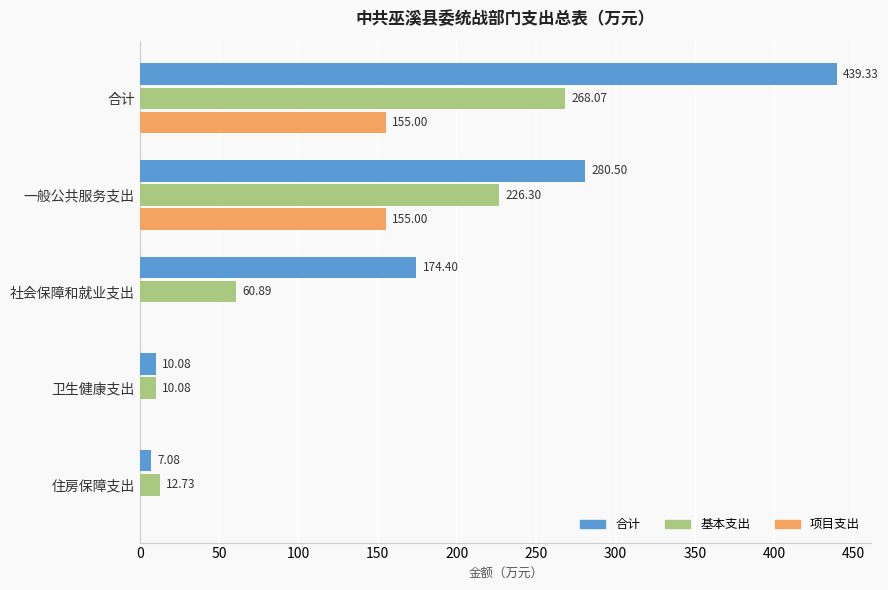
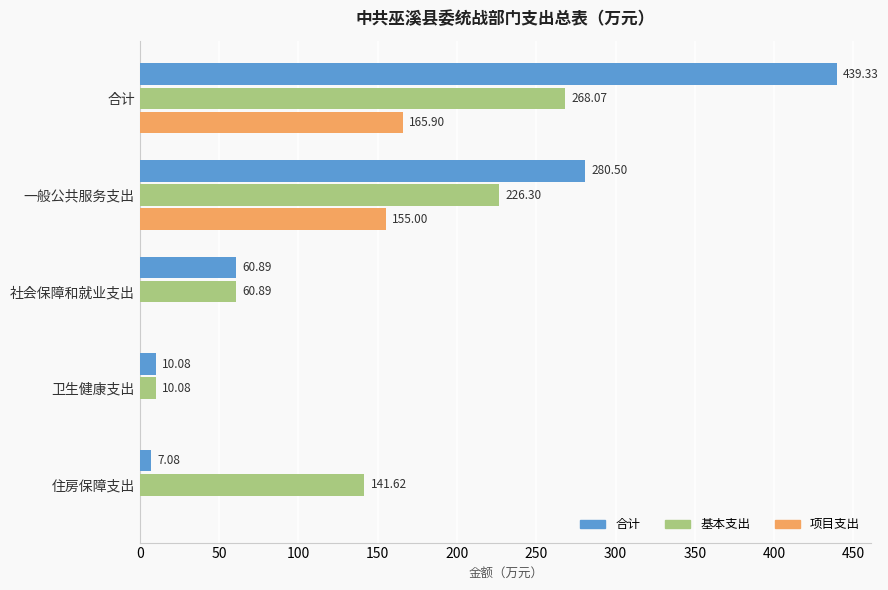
  {
    "合计": {
      "合计": 439.33,
      "一般公共服务支出": 280.50,
-     "社会保障和就业支出": 174.40,
+     "社会保障和就业支出": 60.89,
      "卫生健康支出": 10.08,
      "住房保障支出": 7.08
    },
    "基本支出": {
      "合计": 268.07,
      "一般公共服务支出": 226.30,
      "社会保障和就业支出": 60.89,
      "卫生健康支出": 10.08,
-     "住房保障支出": 12.73
+     "住房保障支出": 141.62
    },
    "项目支出": {
-     "合计": 155.00,
+     "合计": 165.90,
      "一般公共服务支出": 155.00
    }
  }
